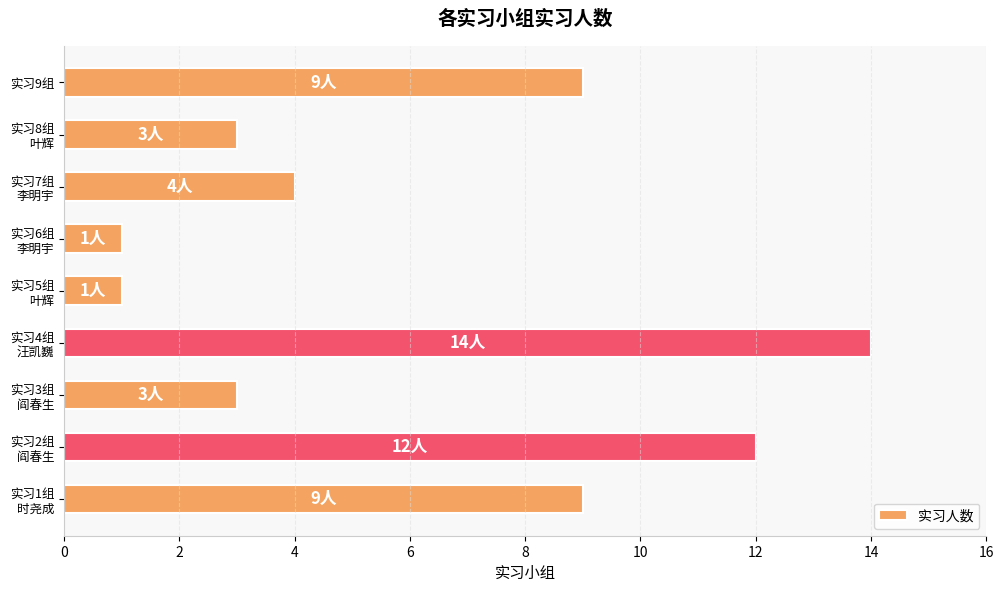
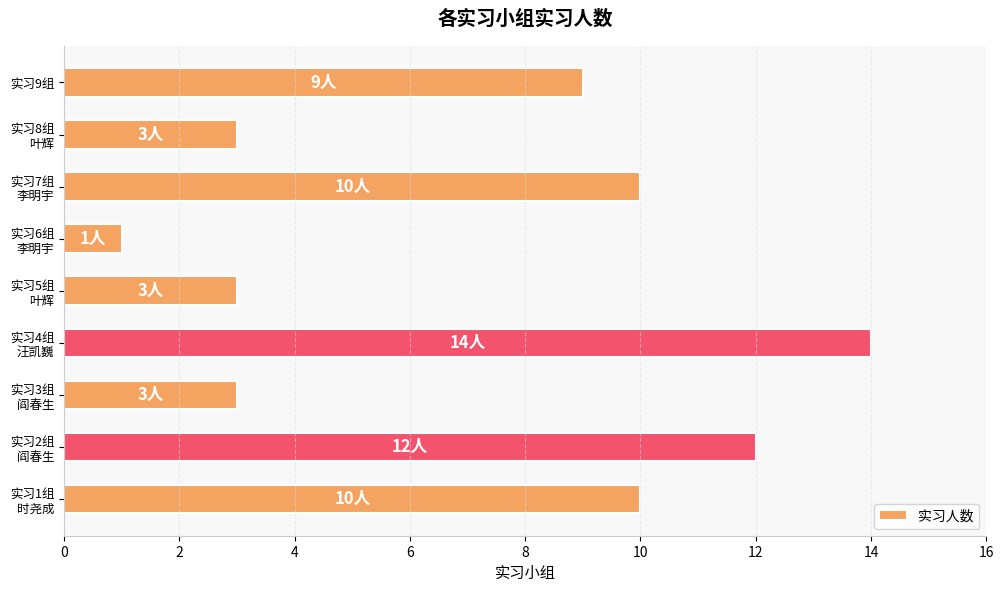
  {
    "实习9组": "9人",
    "实习8组 叶辉": "3人",
-   "实习7组 李明宇": "4人",
+   "实习7组 李明宇": "10人",
    "实习6组 李明宇": "1人",
-   "实习5组 叶辉": "1人",
+   "实习5组 叶辉": "3人",
    "实习4组 汪凯巍": "14人",
    "实习3组 阎春生": "3人",
    "实习2组 阎春生": "12人",
-   "实习1组 时尧成": "9人"
+   "实习1组 时尧成": "10人"
  }
